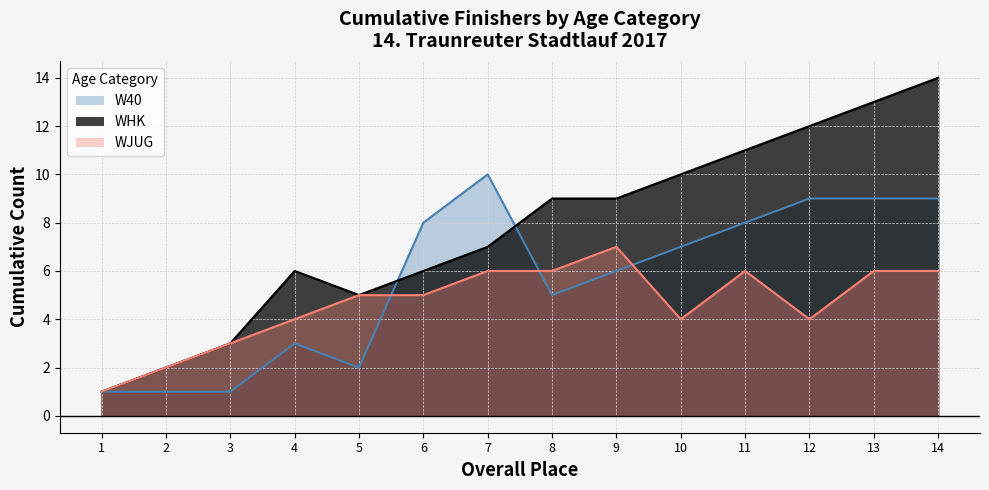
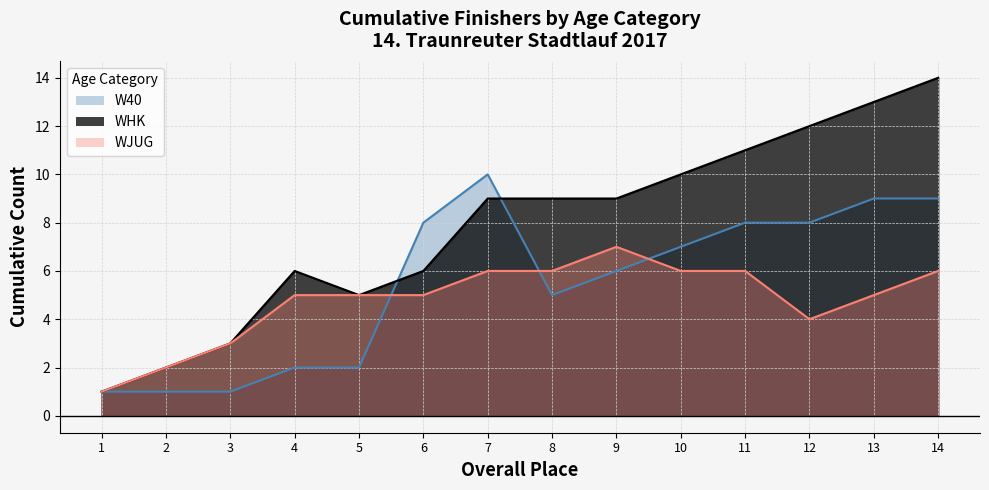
  {
    "W40": {
      "2": 1,
      "3": 1,
-     "4": 3,
+     "4": 2,
      "5": 2,
      "6": 8,
      "7": 10,
      "8": 5,
      "9": 6,
      "10": 7,
      "11": 8,
-     "12": 9,
+     "12": 8,
      "13": 9,
      "14": 9
    },
    "WHK": {
      "4": 6,
      "6": 6,
-     "7": 7,
+     "7": 9,
      "8": 9,
      "9": 9,
      "10": 10,
      "11": 11,
      "12": 12,
      "13": 13,
      "14": 14
    },
    "WJUG": {
-     "4": 4,
+     "4": 5,
      "6": 5,
      "7": 6,
      "8": 6,
      "9": 7,
-     "10": 4,
+     "10": 6,
      "11": 6,
      "12": 4,
-     "13": 6,
+     "13": 5,
      "14": 6
    }
  }
